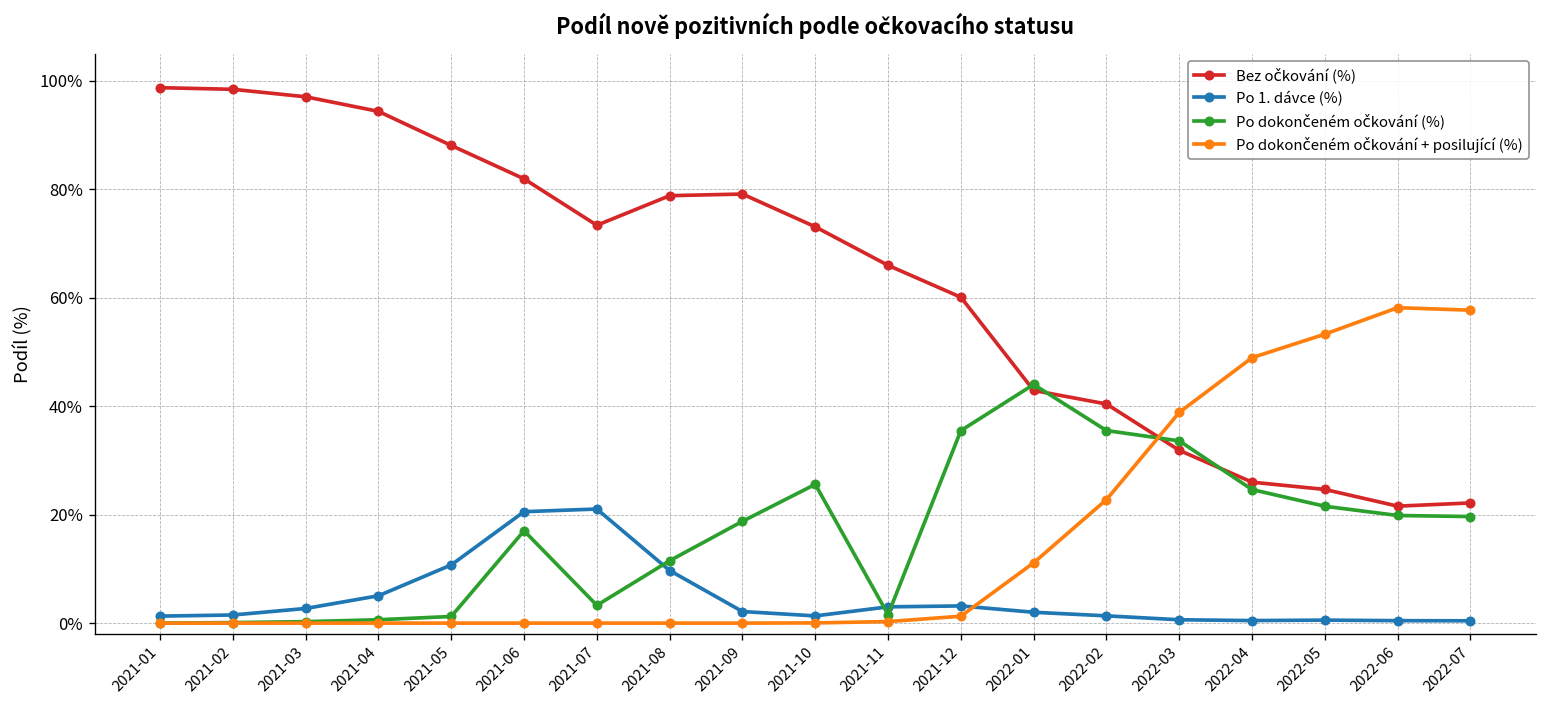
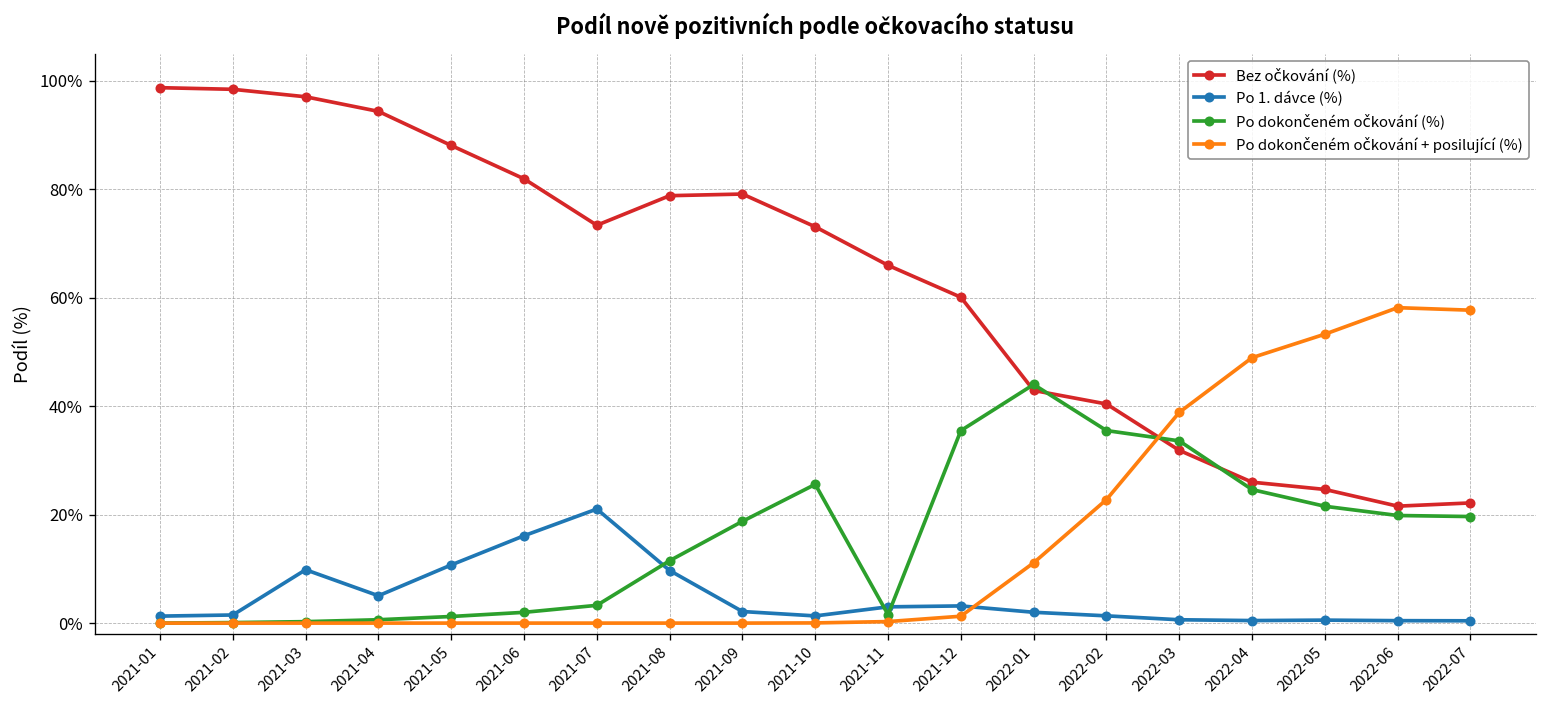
  {
    "Bez očkování (%)": {
      "2021-01": "99%",
      "2021-02": "98%",
      "2021-03": "97%",
      "2021-04": "94%",
      "2021-05": "88%",
      "2021-06": "82%",
      "2021-07": "73%",
      "2021-08": "79%",
      "2021-09": "79%",
      "2021-10": "73%",
      "2021-11": "66%",
      "2021-12": "60%",
      "2022-01": "43%",
      "2022-02": "40%",
      "2022-03": "32%",
      "2022-04": "26%",
      "2022-05": "25%",
      "2022-06": "22%",
      "2022-07": "22%"
    },
    "Po 1. dávce (%)": {
      "2021-01": "1%",
      "2021-02": "1%",
-     "2021-03": "3%",
+     "2021-03": "10%",
      "2021-04": "5%",
      "2021-05": "11%",
-     "2021-06": "21%",
+     "2021-06": "16%",
      "2021-07": "21%",
      "2021-08": "10%",
      "2021-09": "2%",
      "2021-10": "1%",
      "2021-11": "3%",
      "2021-12": "3%",
      "2022-01": "2%",
      "2022-02": "1%",
      "2022-03": "1%",
      "2022-04": "0%",
      "2022-05": "1%",
      "2022-06": "0%",
      "2022-07": "0%"
    },
    "Po dokončeném očkování (%)": {
      "2021-04": "1%",
      "2021-05": "1%",
-     "2021-06": "17%",
+     "2021-06": "2%",
      "2021-07": "3%",
      "2021-08": "12%",
      "2021-09": "19%",
      "2021-10": "26%",
      "2021-11": "2%",
      "2021-12": "35%",
      "2022-01": "44%",
      "2022-02": "35%",
      "2022-03": "34%",
      "2022-04": "25%",
      "2022-05": "22%",
      "2022-06": "20%",
      "2022-07": "20%"
    },
    "Po dokončeném očkování + posilující (%)": {
      "2021-04": "0%",
      "2021-05": "0%",
      "2021-06": "0%",
      "2021-07": "0%",
      "2021-08": "0%",
      "2021-09": "0%",
      "2021-10": "0%",
      "2021-11": "0%",
      "2021-12": "1%",
      "2022-01": "11%",
      "2022-02": "23%",
      "2022-03": "39%",
      "2022-04": "49%",
      "2022-05": "53%",
      "2022-06": "58%",
      "2022-07": "58%"
    }
  }
